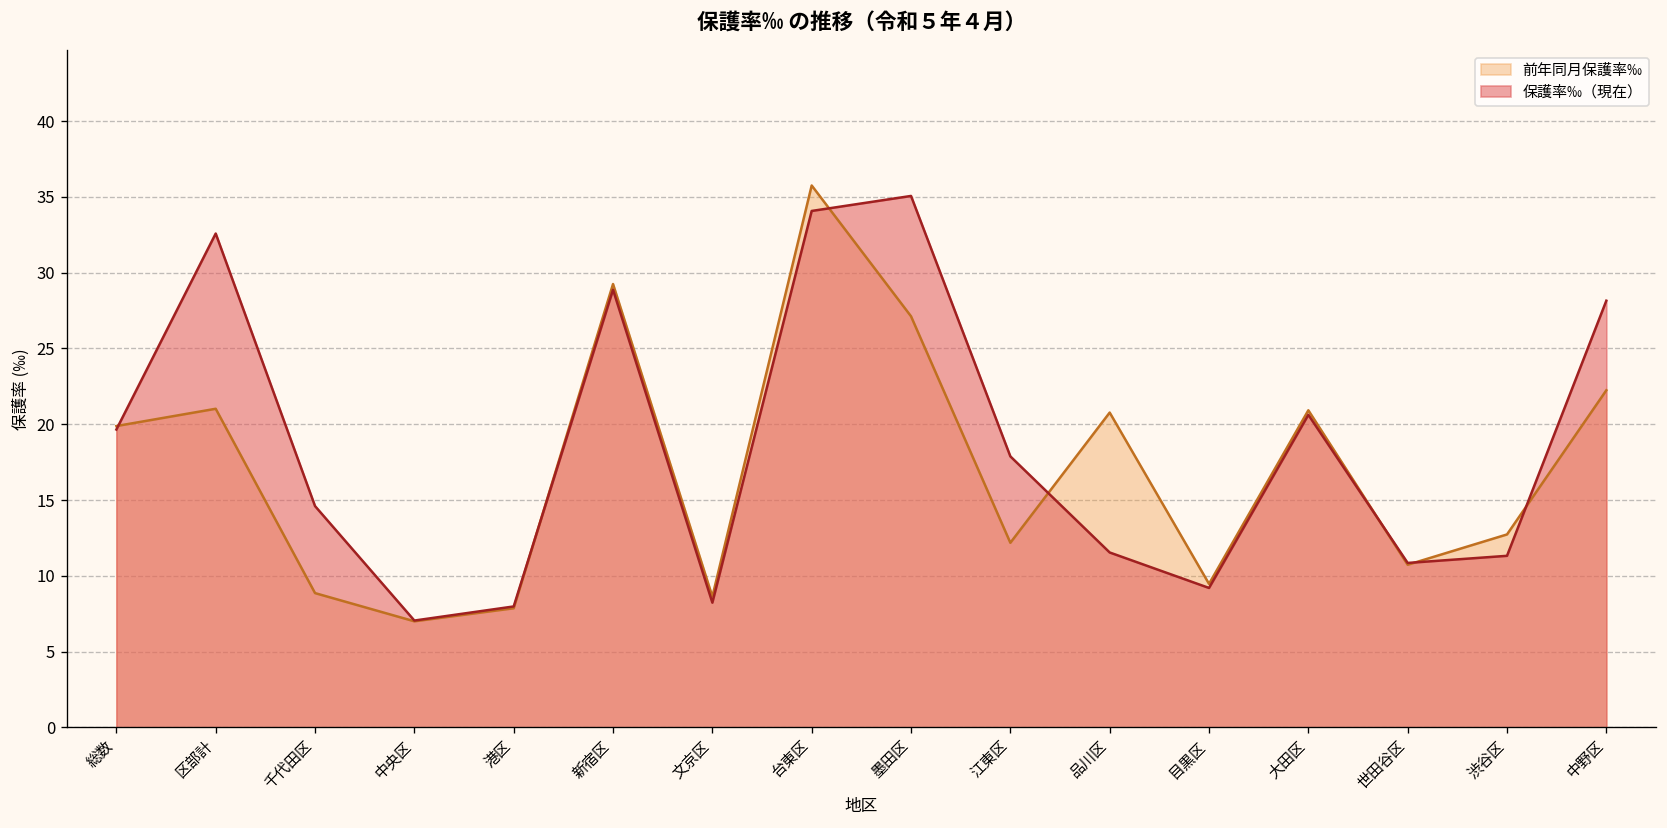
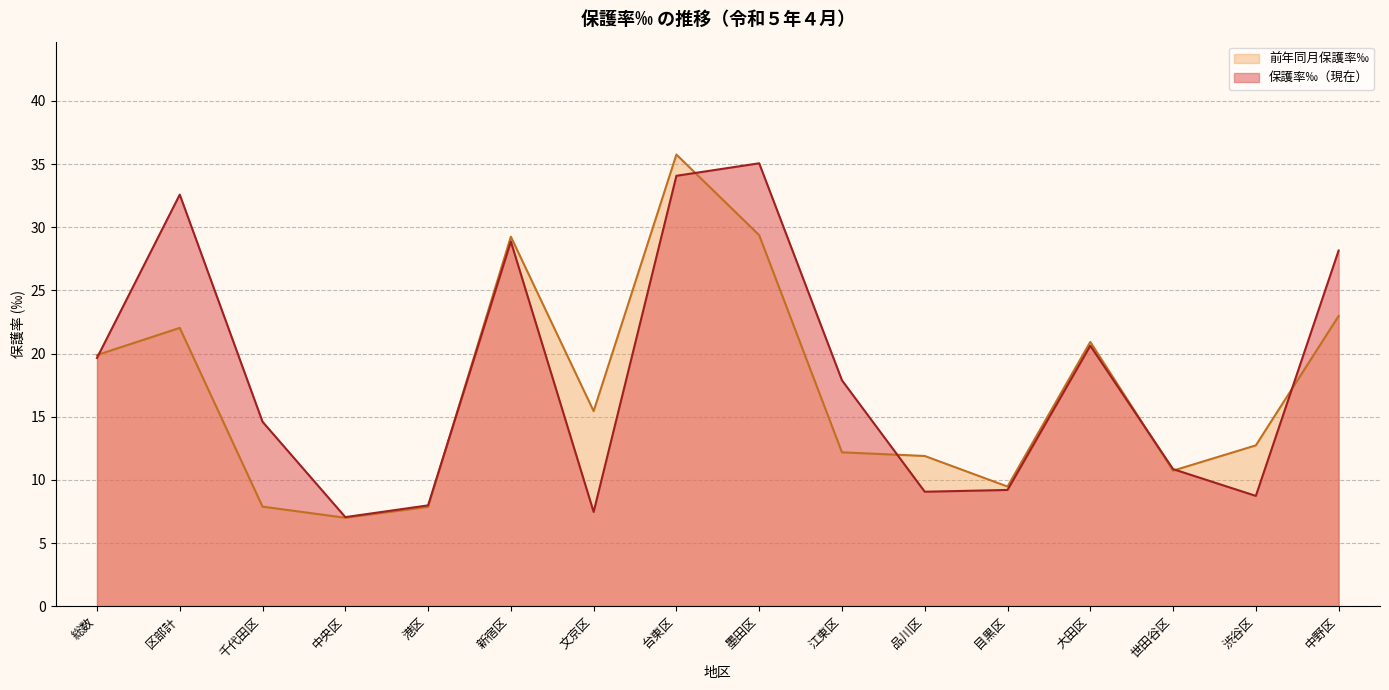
  {
    "前年同月保護率‰": {
      "総数": 19.9,
-     "区部計": 21.0,
-     "千代田区": 8.9,
+     "区部計": 22.0,
+     "千代田区": 7.9,
      "新宿区": 29.3,
-     "文京区": 8.6,
+     "文京区": 15.4,
      "台東区": 35.8,
-     "墨田区": 27.1,
+     "墨田区": 29.4,
      "江東区": 12.2,
-     "品川区": 20.8,
+     "品川区": 11.9,
      "目黒区": 9.5,
      "大田区": 20.9,
      "渋谷区": 12.7,
-     "中野区": 22.2
+     "中野区": 23.0
    },
    "保護率‰（現在）": {
      "総数": 19.7,
      "区部計": 32.6,
      "千代田区": 14.6,
      "新宿区": 28.9,
-     "文京区": 8.2,
+     "文京区": 7.5,
      "台東区": 34.1,
      "墨田区": 35.1,
      "江東区": 17.9,
-     "品川区": 11.5,
+     "品川区": 9.1,
      "目黒区": 9.2,
      "大田区": 20.6,
-     "渋谷区": 11.3,
+     "渋谷区": 8.7,
      "中野区": 28.2
    }
  }
